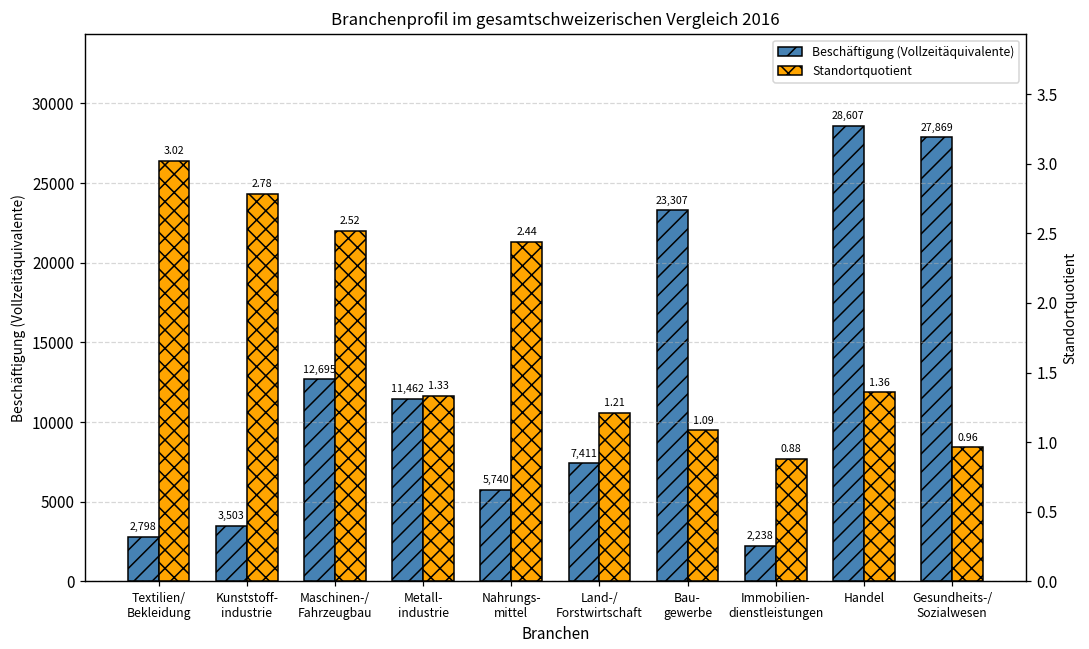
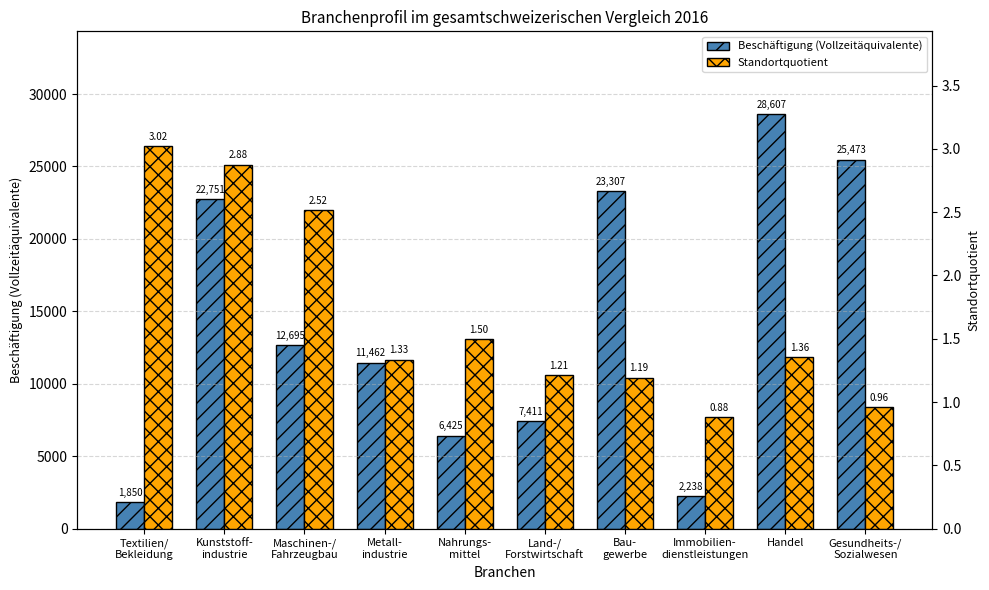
  {
    "Beschäftigung (Vollzeitäquivalente)": {
-     "Textilien/ Bekleidung": "2,798",
-     "Kunststoff- industrie": "3,503",
+     "Textilien/ Bekleidung": "1,850",
+     "Kunststoff- industrie": "22,751",
      "Maschinen-/ Fahrzeugbau": "12,695",
      "Metall- industrie": "11,462",
-     "Nahrungs- mittel": "5,740",
+     "Nahrungs- mittel": "6,425",
      "Land-/ Forstwirtschaft": "7,411",
      "Bau- gewerbe": "23,307",
      "Immobilien- dienstleistungen": "2,238",
      "Handel": "28,607",
-     "Gesundheits-/ Sozialwesen": "27,869"
+     "Gesundheits-/ Sozialwesen": "25,473"
    },
    "Standortquotient": {
      "Textilien/ Bekleidung": "3.02",
-     "Kunststoff- industrie": "2.78",
+     "Kunststoff- industrie": "2.88",
      "Maschinen-/ Fahrzeugbau": "2.52",
      "Metall- industrie": "1.33",
-     "Nahrungs- mittel": "2.44",
+     "Nahrungs- mittel": "1.50",
      "Land-/ Forstwirtschaft": "1.21",
-     "Bau- gewerbe": "1.09",
+     "Bau- gewerbe": "1.19",
      "Immobilien- dienstleistungen": "0.88",
      "Handel": "1.36",
      "Gesundheits-/ Sozialwesen": "0.96"
    }
  }
